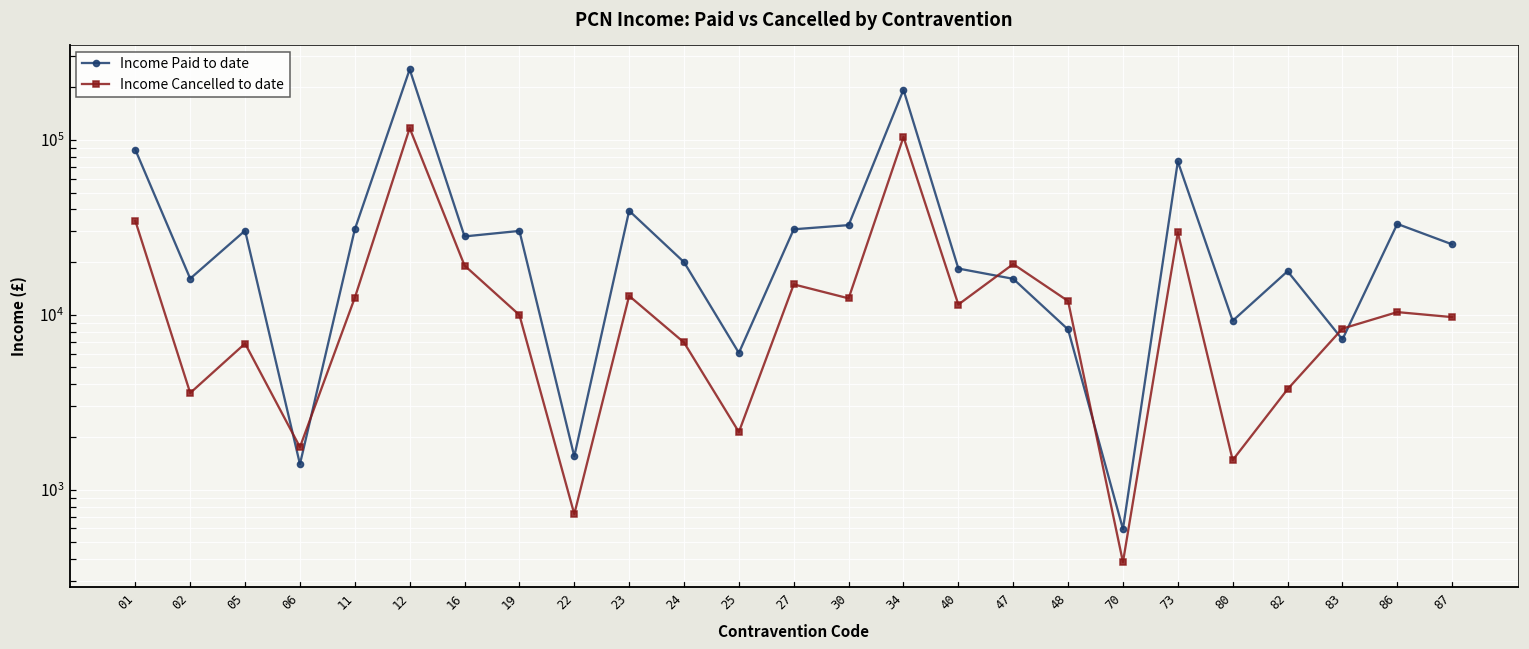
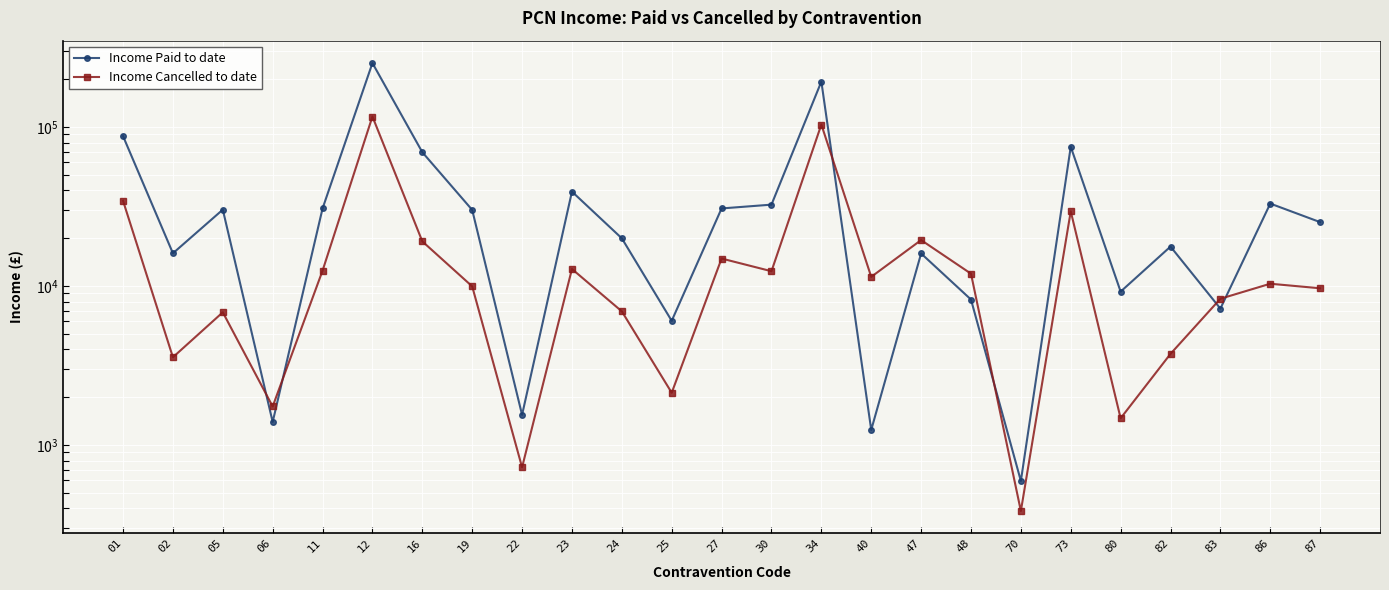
  {
    "Income Paid to date": {
      "01": 90000,
      "02": 16000,
      "05": 30000,
      "06": 1400,
      "11": 31000,
      "12": 250000,
-     "16": 28000,
+     "16": 70000,
      "19": 30000,
      "22": 1600,
      "23": 39000,
      "24": 20000,
      "25": 6100,
      "27": 31000,
      "30": 33000,
      "34": 190000,
-     "40": 18000,
+     "40": 1200,
      "47": 16000,
      "48": 8000,
      "70": 600,
      "73": 80000,
      "80": 9000,
      "82": 18000,
      "83": 7000,
      "86": 33000,
      "87": 25000
    },
    "Income Cancelled to date": {
      "01": 34000,
      "02": 3600,
      "05": 6800,
      "06": 1800,
      "11": 13000,
      "12": 120000,
      "16": 19000,
      "19": 10000,
      "22": 700,
      "23": 13000,
      "24": 7000,
      "25": 2100,
      "27": 15000,
      "30": 12000,
      "34": 100000,
      "40": 11000,
      "47": 19000,
      "48": 12000,
      "70": 390,
      "73": 30000,
      "80": 1500,
      "82": 3800,
      "83": 8000,
      "86": 10000,
      "87": 10000
    }
  }
